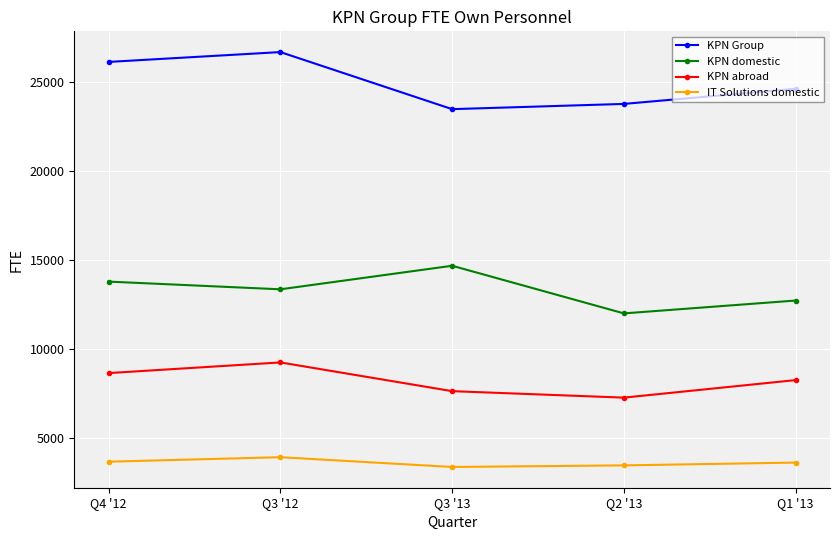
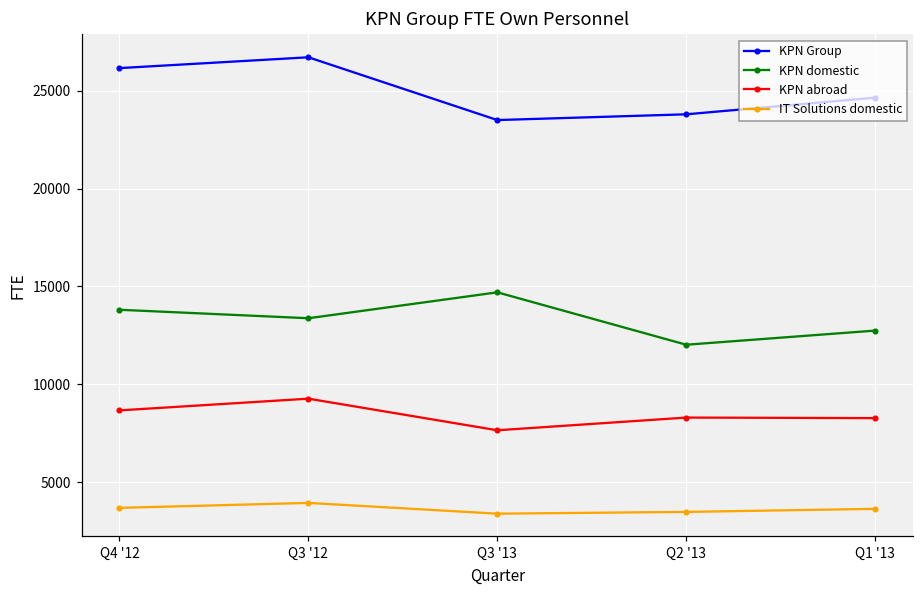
  {
    "KPN Group": {
      "Q4 '12": 26200,
      "Q3 '12": 26700,
      "Q3 '13": 23500,
      "Q2 '13": 23800
    },
    "KPN domestic": {
      "Q4 '12": 13800,
      "Q3 '12": 13400,
      "Q3 '13": 14700,
      "Q2 '13": 12000,
      "Q1 '13": 12700
    },
    "KPN abroad": {
      "Q4 '12": 8700,
      "Q3 '12": 9300,
      "Q3 '13": 7600,
-     "Q2 '13": 7300,
+     "Q2 '13": 8300,
      "Q1 '13": 8300
    },
    "IT Solutions domestic": {
      "Q4 '12": 3700,
      "Q3 '12": 3900,
      "Q3 '13": 3400,
      "Q2 '13": 3500,
      "Q1 '13": 3600
    }
  }
